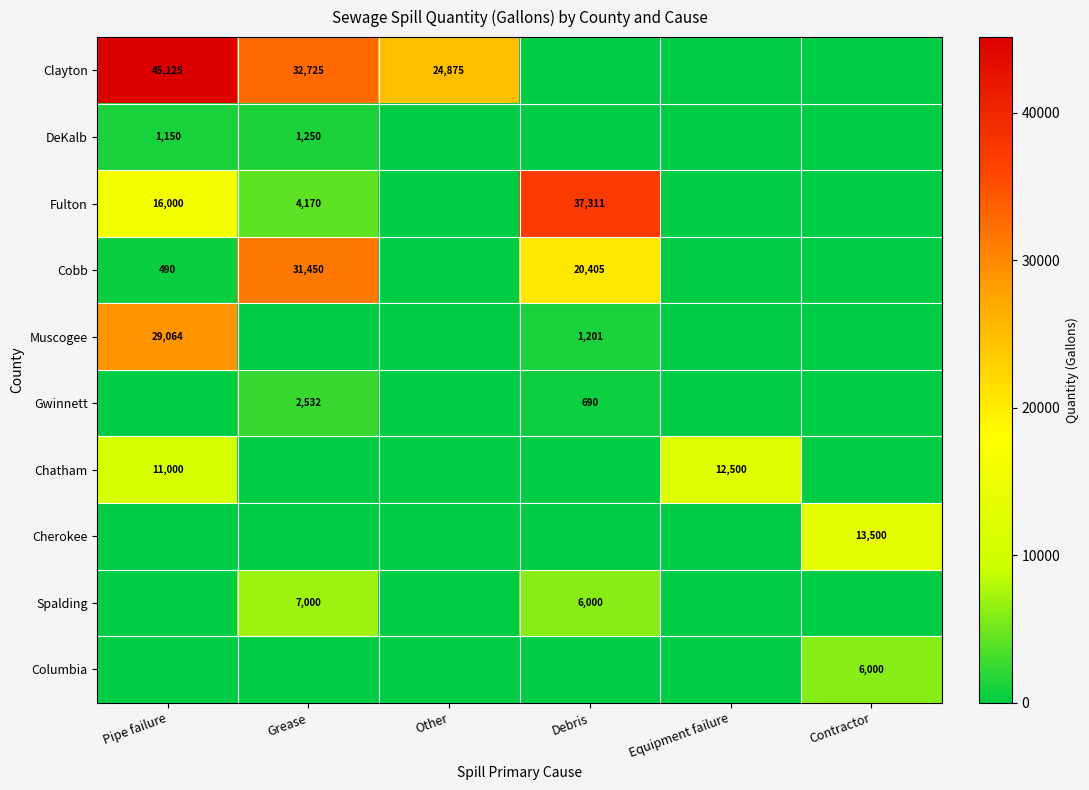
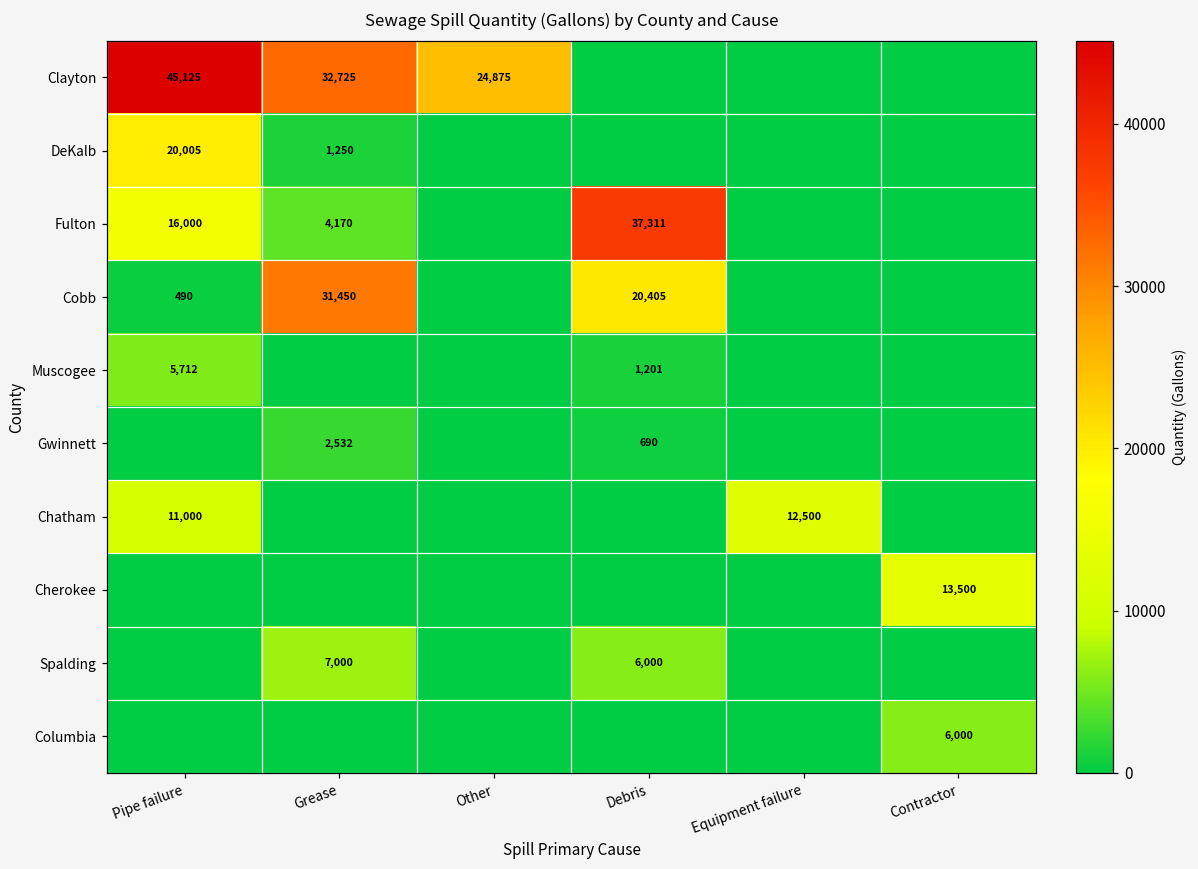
  {
    "Clayton": {
      "Pipe failure": "45,125",
      "Grease": "32,725",
      "Other": "24,875"
    },
    "DeKalb": {
-     "Pipe failure": "1,150",
+     "Pipe failure": "20,005",
      "Grease": "1,250"
    },
    "Fulton": {
      "Pipe failure": "16,000",
      "Grease": "4,170",
      "Debris": "37,311"
    },
    "Cobb": {
      "Pipe failure": "490",
      "Grease": "31,450",
      "Debris": "20,405"
    },
    "Muscogee": {
-     "Pipe failure": "29,064",
+     "Pipe failure": "5,712",
      "Debris": "1,201"
    },
    "Gwinnett": {
      "Grease": "2,532",
      "Debris": "690"
    },
    "Chatham": {
      "Pipe failure": "11,000",
      "Equipment failure": "12,500"
    },
    "Cherokee": {
      "Contractor": "13,500"
    },
    "Spalding": {
      "Grease": "7,000",
      "Debris": "6,000"
    },
    "Columbia": {
      "Contractor": "6,000"
    }
  }
